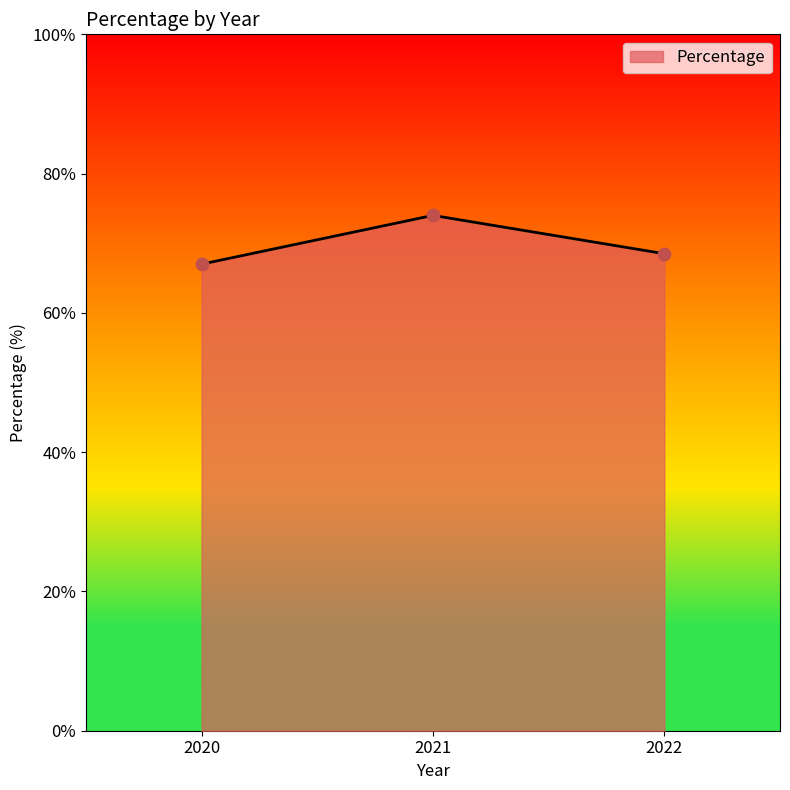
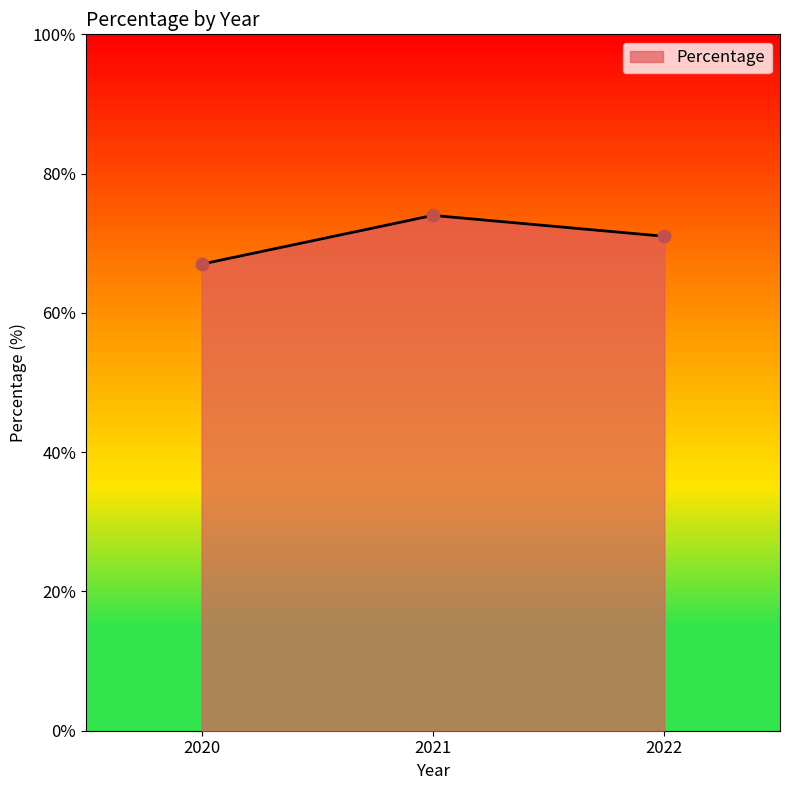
  {
    "2020": "67%",
    "2021": "74%",
-   "2022": "69%"
+   "2022": "71%"
  }
